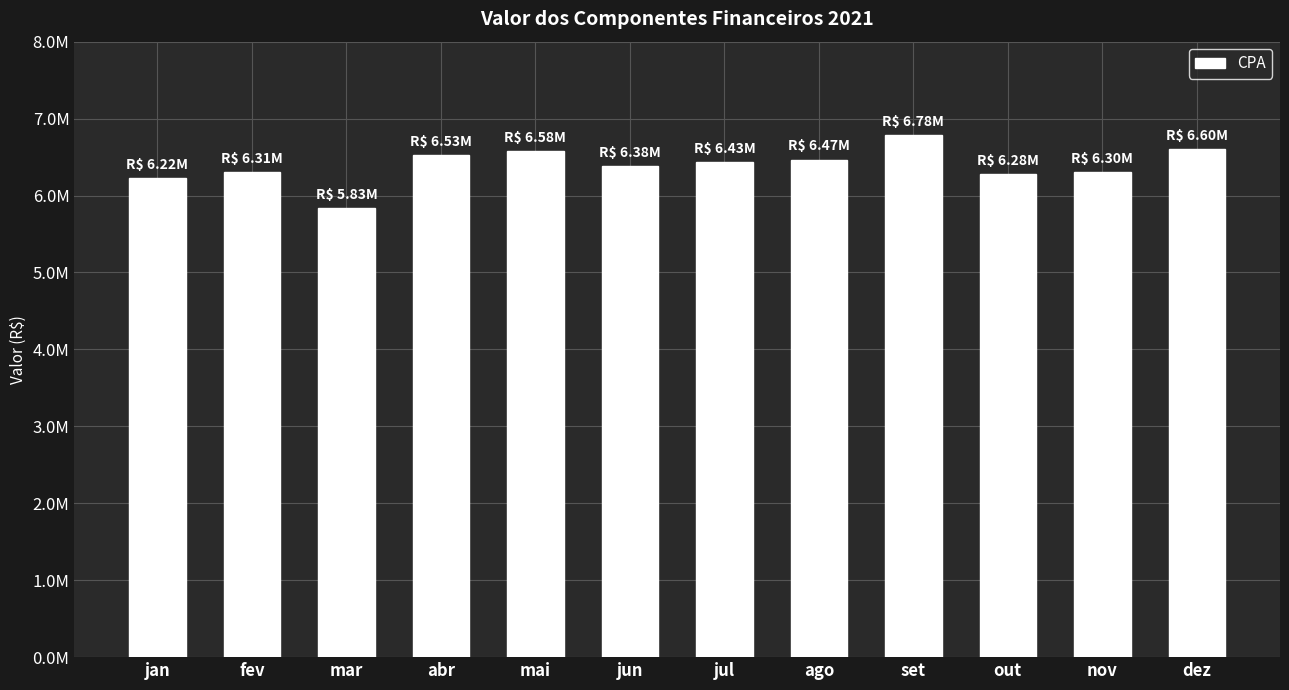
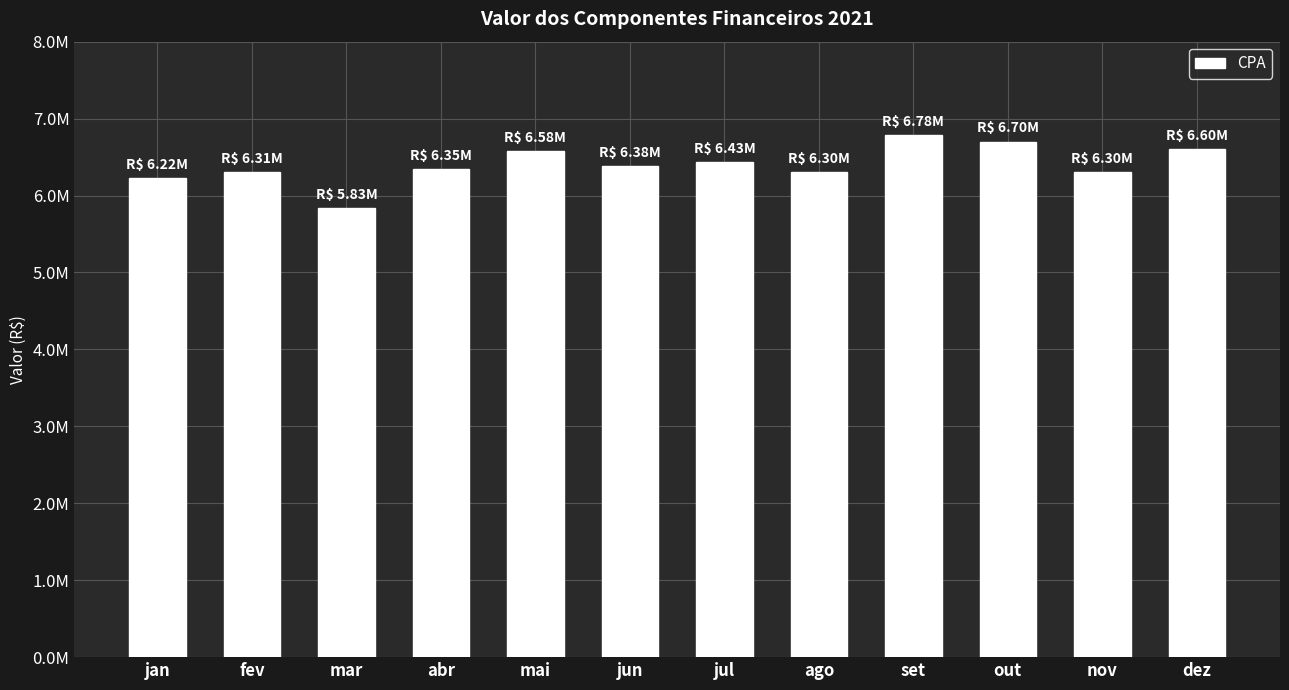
  {
    "jan": "6.22M",
    "fev": "6.31M",
    "mar": "5.83M",
-   "abr": "6.53M",
+   "abr": "6.35M",
    "mai": "6.58M",
    "jun": "6.38M",
    "jul": "6.43M",
-   "ago": "6.47M",
+   "ago": "6.30M",
    "set": "6.78M",
-   "out": "6.28M",
+   "out": "6.70M",
    "nov": "6.30M",
    "dez": "6.60M"
  }
